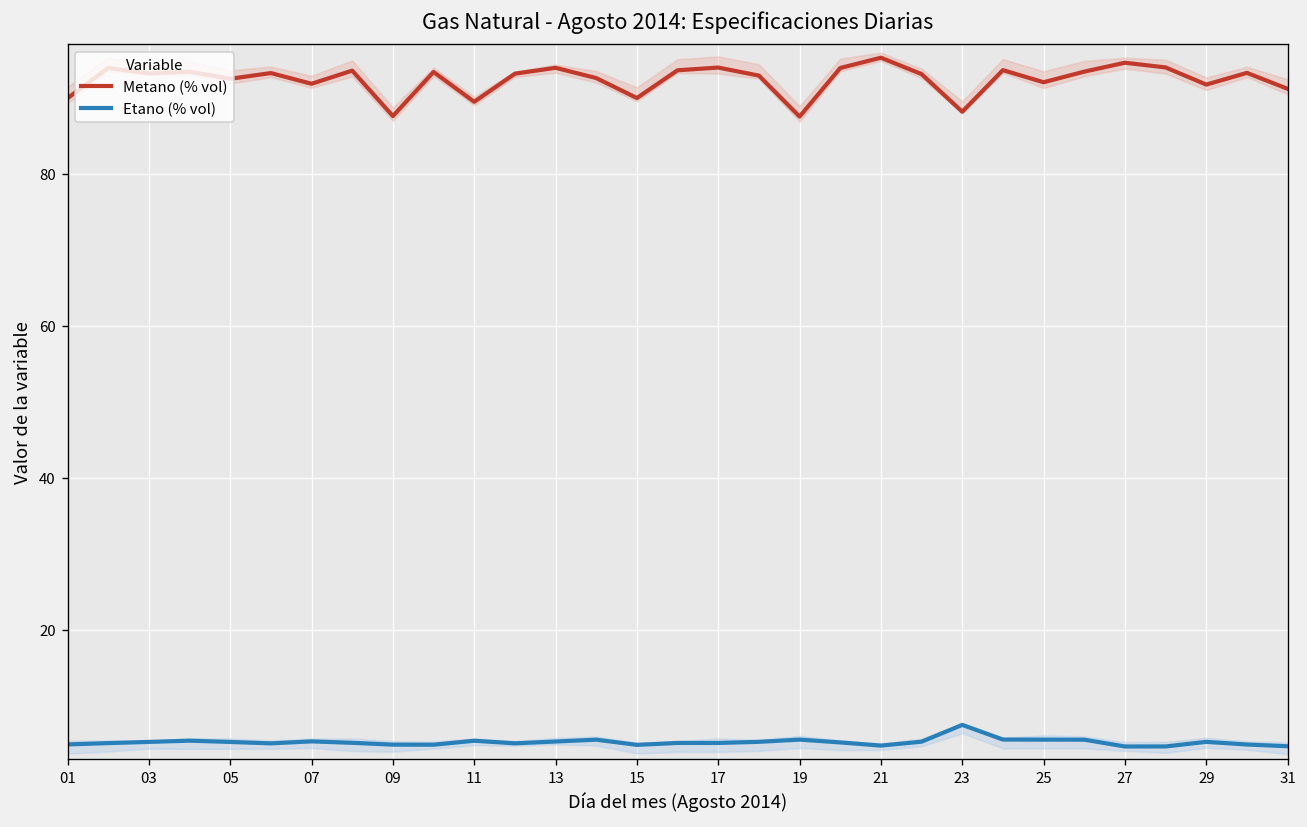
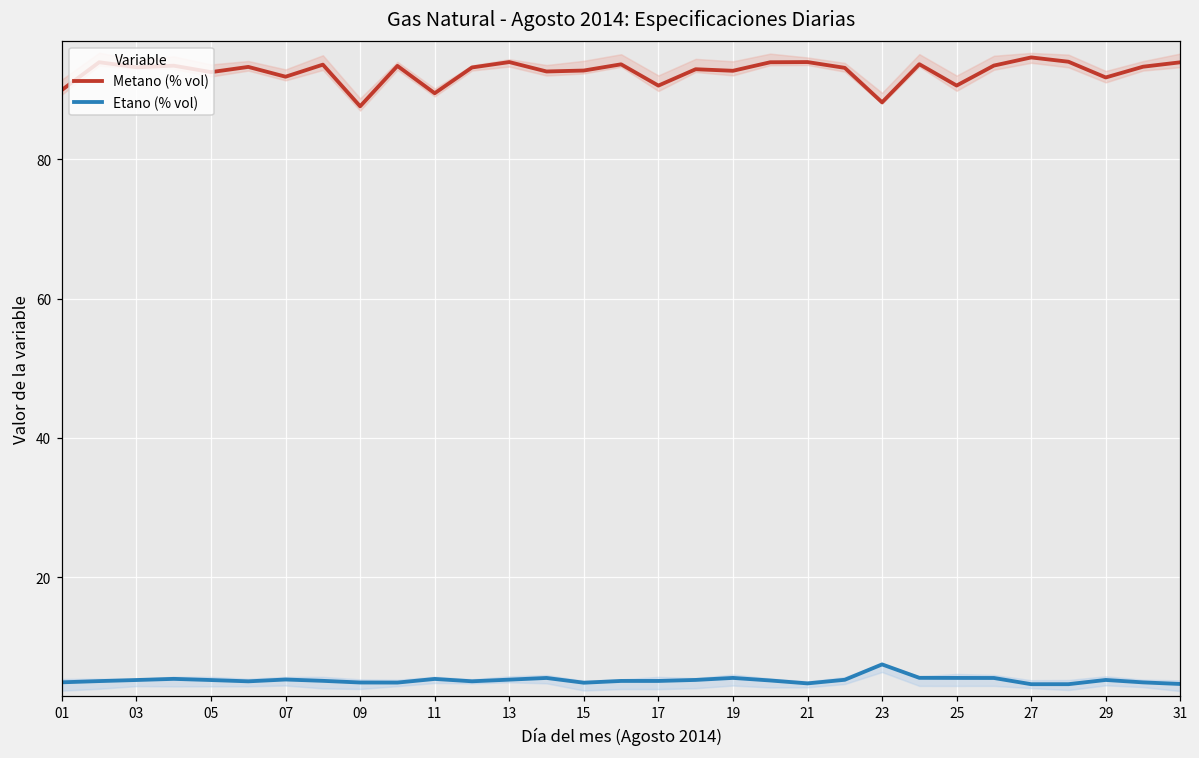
  {
    "Metano (% vol)": {
      "01": 90,
      "07": 92,
      "09": 88,
      "11": 89,
      "13": 94,
-     "15": 90,
-     "17": 94,
-     "19": 88,
-     "21": 95,
+     "15": 93,
+     "17": 91,
+     "19": 93,
+     "21": 94,
      "23": 88,
-     "25": 92,
+     "25": 91,
      "27": 95,
      "29": 92,
-     "31": 91
+     "31": 94
    },
    "Etano (% vol)": {
      "01": 5,
      "05": 5,
      "09": 5,
      "13": 5,
      "17": 5,
      "19": 6,
      "25": 6,
      "27": 5,
      "29": 5,
      "31": 5
    }
  }
